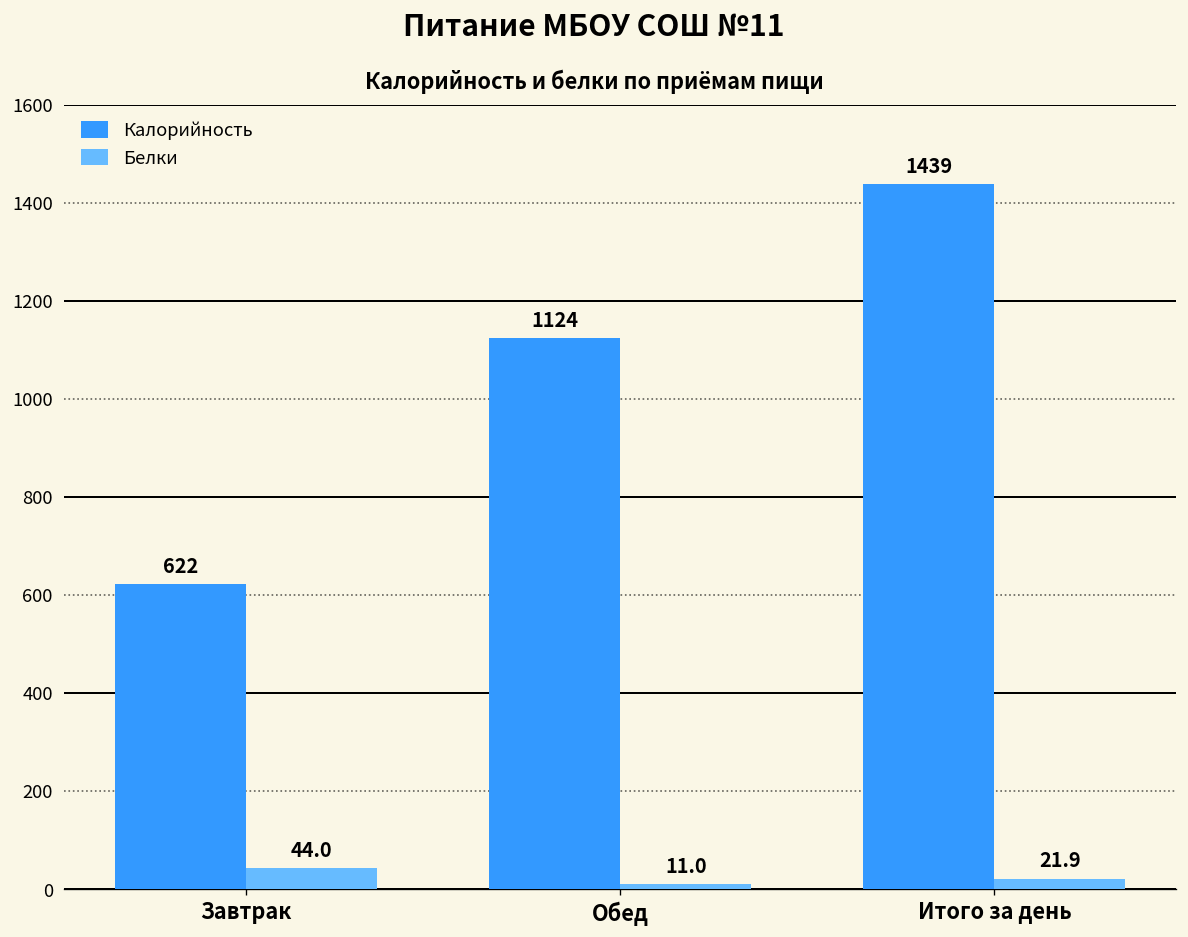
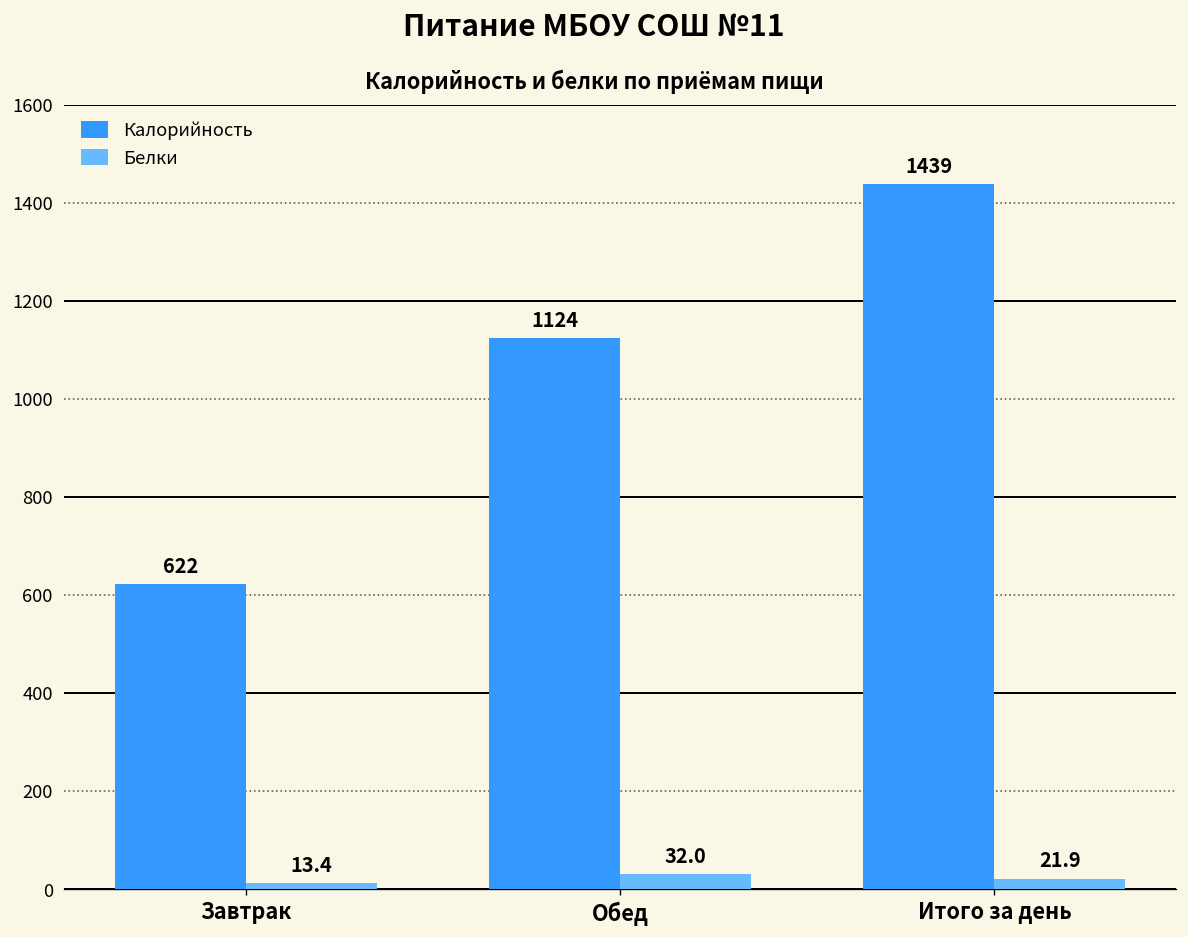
  {
    "Калорийность": {
      "Завтрак": 622,
      "Обед": 1124,
      "Итого за день": 1439
    },
    "Белки": {
-     "Завтрак": 44.0,
-     "Обед": 11.0,
+     "Завтрак": 13.4,
+     "Обед": 32.0,
      "Итого за день": 21.9
    }
  }
